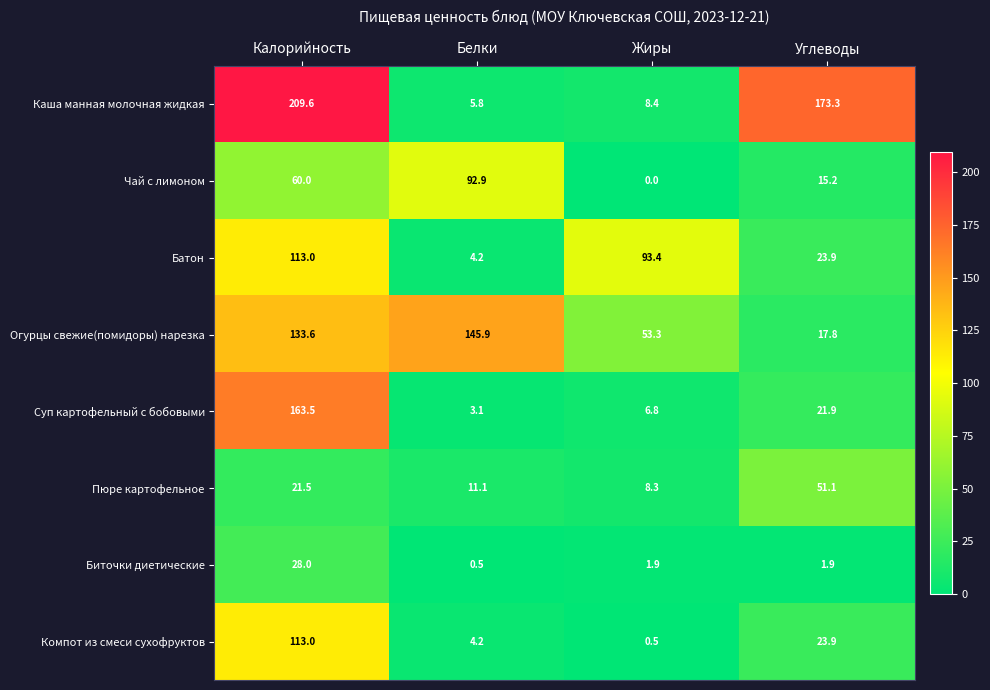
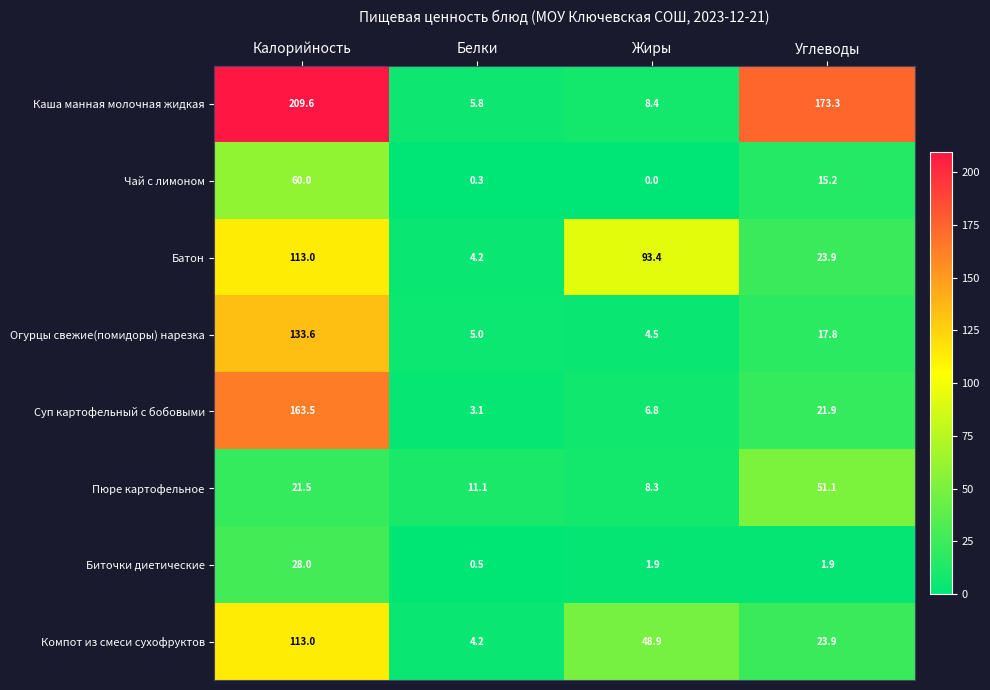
  {
    "Каша манная молочная жидкая": {
      "Калорийность": 209.6,
      "Белки": 5.8,
      "Жиры": 8.4,
      "Углеводы": 173.3
    },
    "Чай с лимоном": {
      "Калорийность": 60.0,
-     "Белки": 92.9,
+     "Белки": 0.3,
      "Жиры": 0.0,
      "Углеводы": 15.2
    },
    "Батон": {
      "Калорийность": 113.0,
      "Белки": 4.2,
      "Жиры": 93.4,
      "Углеводы": 23.9
    },
    "Огурцы свежие(помидоры) нарезка": {
      "Калорийность": 133.6,
-     "Белки": 145.9,
-     "Жиры": 53.3,
+     "Белки": 5.0,
+     "Жиры": 4.5,
      "Углеводы": 17.8
    },
    "Суп картофельный с бобовыми": {
      "Калорийность": 163.5,
      "Белки": 3.1,
      "Жиры": 6.8,
      "Углеводы": 21.9
    },
    "Пюре картофельное": {
      "Калорийность": 21.5,
      "Белки": 11.1,
      "Жиры": 8.3,
      "Углеводы": 51.1
    },
    "Биточки диетические": {
      "Калорийность": 28.0,
      "Белки": 0.5,
      "Жиры": 1.9,
      "Углеводы": 1.9
    },
    "Компот из смеси сухофруктов": {
      "Калорийность": 113.0,
      "Белки": 4.2,
-     "Жиры": 0.5,
+     "Жиры": 48.9,
      "Углеводы": 23.9
    }
  }
